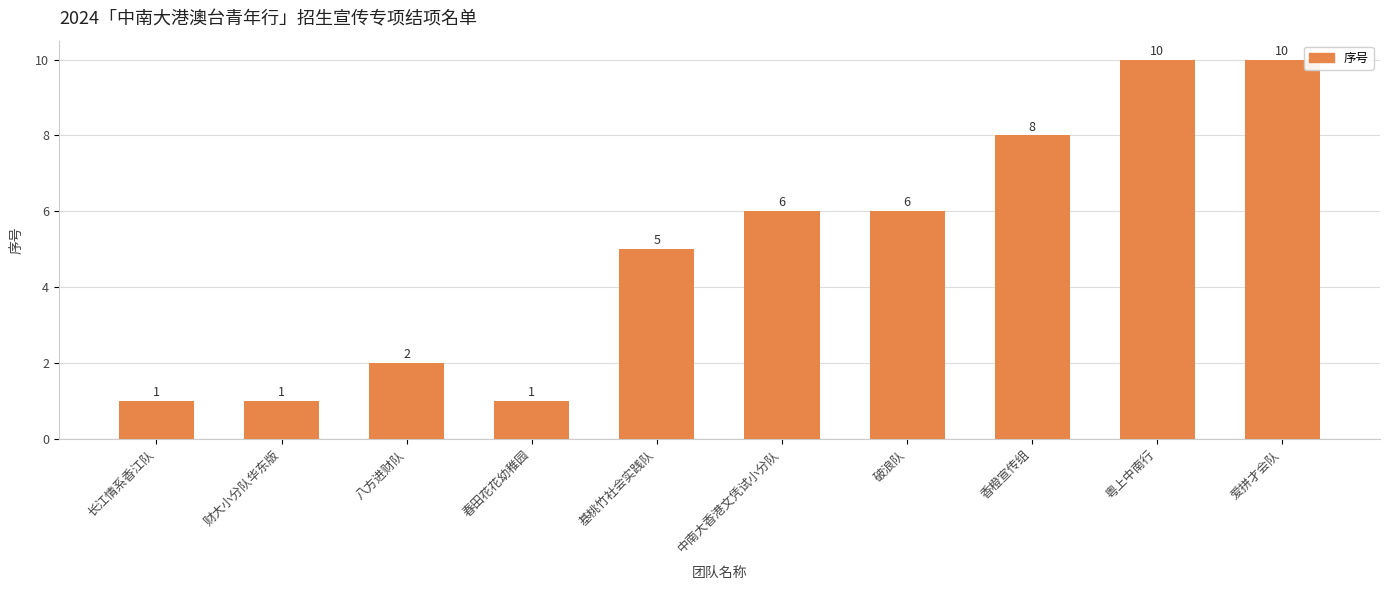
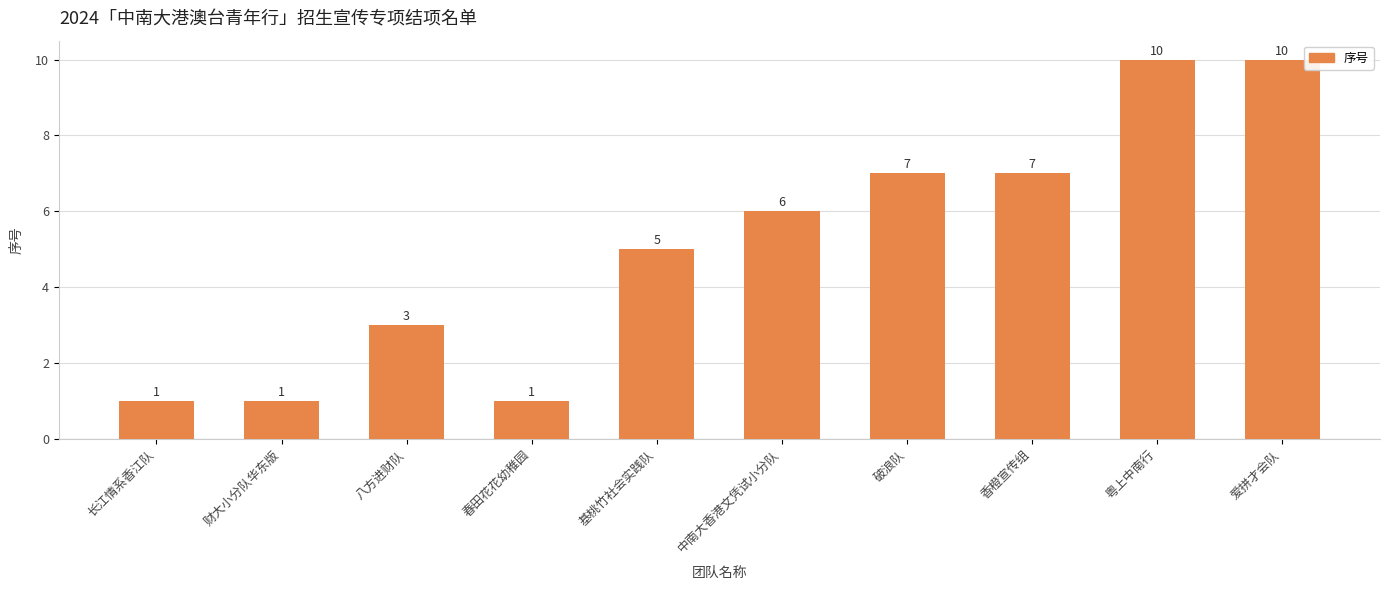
  {
    "长江情系香江队": 1,
    "财大小分队华东版": 1,
-   "八方进财队": 2,
+   "八方进财队": 3,
    "春田花花幼稚园": 1,
    "基桃竹社会实践队": 5,
    "中南大香港文凭试小分队": 6,
-   "破浪队": 6,
-   "香橙宣传组": 8,
+   "破浪队": 7,
+   "香橙宣传组": 7,
    "粤上中南行": 10,
    "爱拼才会队": 10
  }
